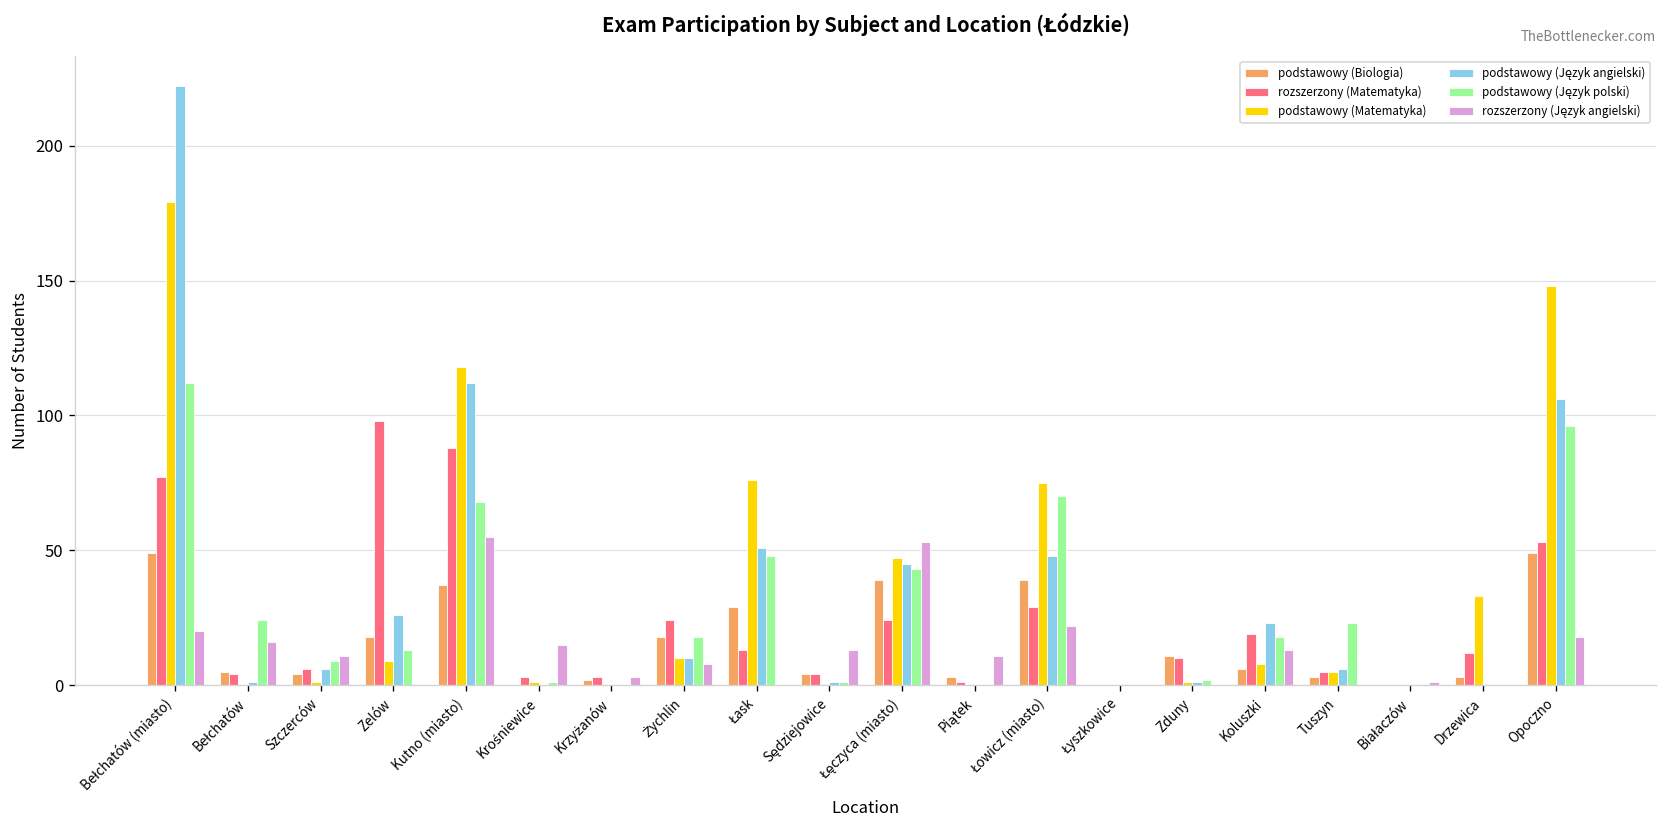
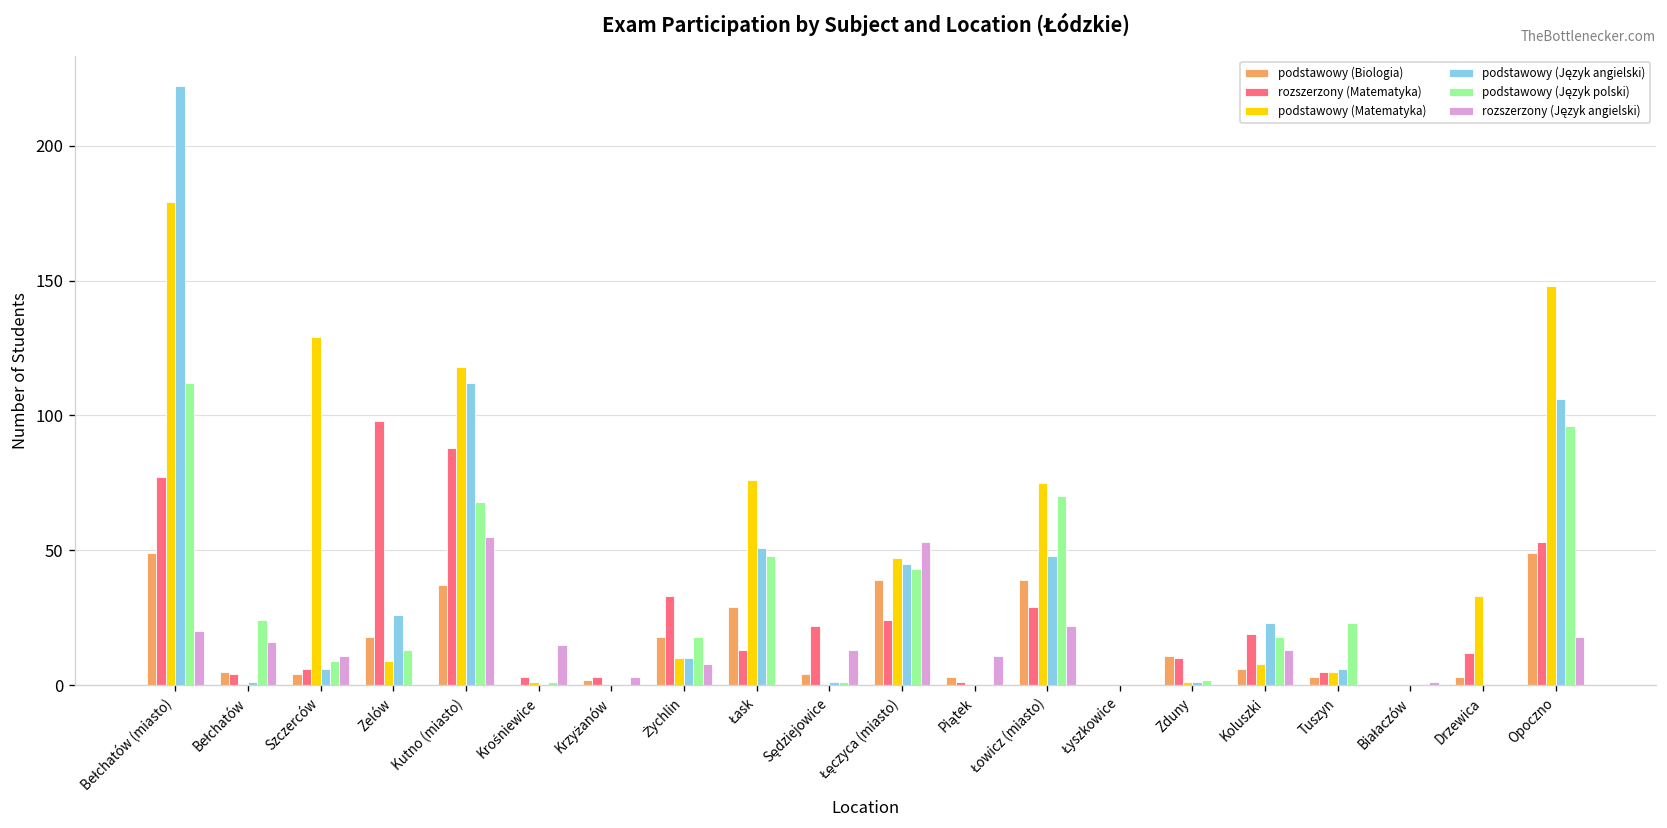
  {
    "podstawowy (Biologia)": {
      "Bełchatów (miasto)": 49,
      "Bełchatów": 5,
      "Szczerców": 4,
      "Zelów": 18,
      "Kutno (miasto)": 37,
      "Krośniewice": 0,
      "Krzyżanów": 2,
      "Żychlin": 18,
      "Łask": 29,
      "Sędziejowice": 4,
      "Łęczyca (miasto)": 39,
      "Piątek": 3,
      "Łowicz (miasto)": 39,
      "Łyszkowice": 0,
      "Zduny": 11,
      "Koluszki": 6,
      "Tuszyn": 3,
      "Białaczów": 0,
      "Drzewica": 3,
      "Opoczno": 49
    },
    "rozszerzony (Matematyka)": {
      "Bełchatów (miasto)": 77,
      "Bełchatów": 4,
      "Szczerców": 6,
      "Zelów": 98,
      "Kutno (miasto)": 88,
      "Krośniewice": 3,
      "Krzyżanów": 3,
-     "Żychlin": 24,
+     "Żychlin": 33,
      "Łask": 13,
-     "Sędziejowice": 4,
+     "Sędziejowice": 22,
      "Łęczyca (miasto)": 24,
      "Łowicz (miasto)": 29,
      "Łyszkowice": 0,
      "Zduny": 10,
      "Koluszki": 19,
      "Tuszyn": 5,
      "Białaczów": 0,
      "Drzewica": 12,
      "Opoczno": 53
    },
    "podstawowy (Matematyka)": {
      "Bełchatów (miasto)": 179,
      "Bełchatów": 0,
-     "Szczerców": 1,
+     "Szczerców": 129,
      "Zelów": 9,
      "Kutno (miasto)": 118,
      "Krzyżanów": 0,
      "Żychlin": 10,
      "Łask": 76,
      "Sędziejowice": 0,
      "Łęczyca (miasto)": 47,
      "Piątek": 0,
      "Łowicz (miasto)": 75,
      "Łyszkowice": 0,
      "Koluszki": 8,
      "Tuszyn": 5,
      "Białaczów": 0,
      "Drzewica": 33,
      "Opoczno": 148
    },
    "podstawowy (Język angielski)": {
      "Bełchatów (miasto)": 222,
      "Szczerców": 6,
      "Zelów": 26,
      "Kutno (miasto)": 112,
      "Krośniewice": 0,
      "Krzyżanów": 0,
      "Żychlin": 10,
      "Łask": 51,
      "Łęczyca (miasto)": 45,
      "Piątek": 0,
      "Łowicz (miasto)": 48,
      "Łyszkowice": 0,
      "Koluszki": 23,
      "Tuszyn": 6,
      "Białaczów": 0,
      "Drzewica": 0,
      "Opoczno": 106
    },
    "podstawowy (Język polski)": {
      "Bełchatów (miasto)": 112,
      "Bełchatów": 24,
      "Szczerców": 9,
      "Zelów": 13,
      "Kutno (miasto)": 68,
      "Krzyżanów": 0,
      "Żychlin": 18,
      "Łask": 48,
      "Łęczyca (miasto)": 43,
      "Piątek": 0,
      "Łowicz (miasto)": 70,
      "Łyszkowice": 0,
      "Zduny": 2,
      "Koluszki": 18,
      "Tuszyn": 23,
      "Białaczów": 0,
      "Drzewica": 0,
      "Opoczno": 96
    },
    "rozszerzony (Język angielski)": {
      "Bełchatów (miasto)": 20,
      "Bełchatów": 16,
      "Szczerców": 11,
      "Zelów": 0,
      "Kutno (miasto)": 55,
      "Krośniewice": 15,
      "Krzyżanów": 3,
      "Żychlin": 8,
      "Łask": 0,
      "Sędziejowice": 13,
      "Łęczyca (miasto)": 53,
      "Piątek": 11,
      "Łowicz (miasto)": 22,
      "Łyszkowice": 0,
      "Zduny": 0,
      "Koluszki": 13,
      "Tuszyn": 0,
      "Drzewica": 0,
      "Opoczno": 18
    }
  }
